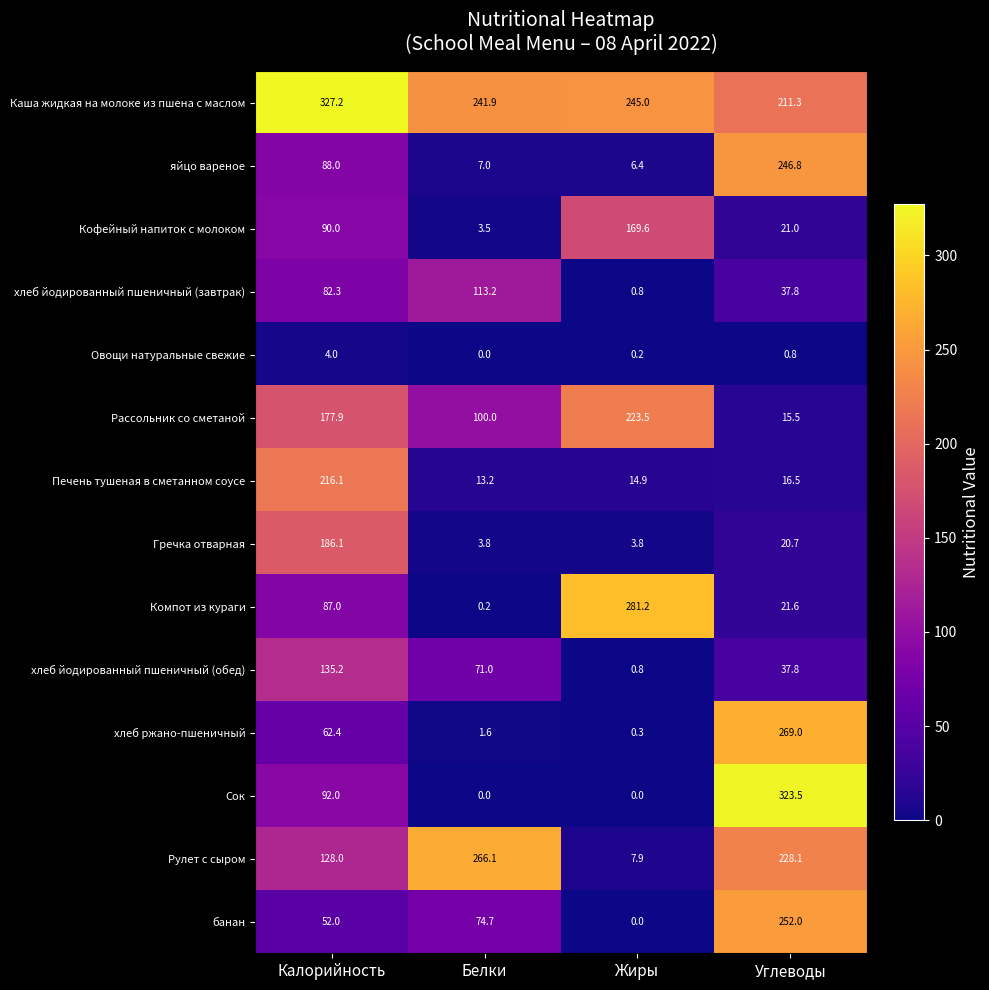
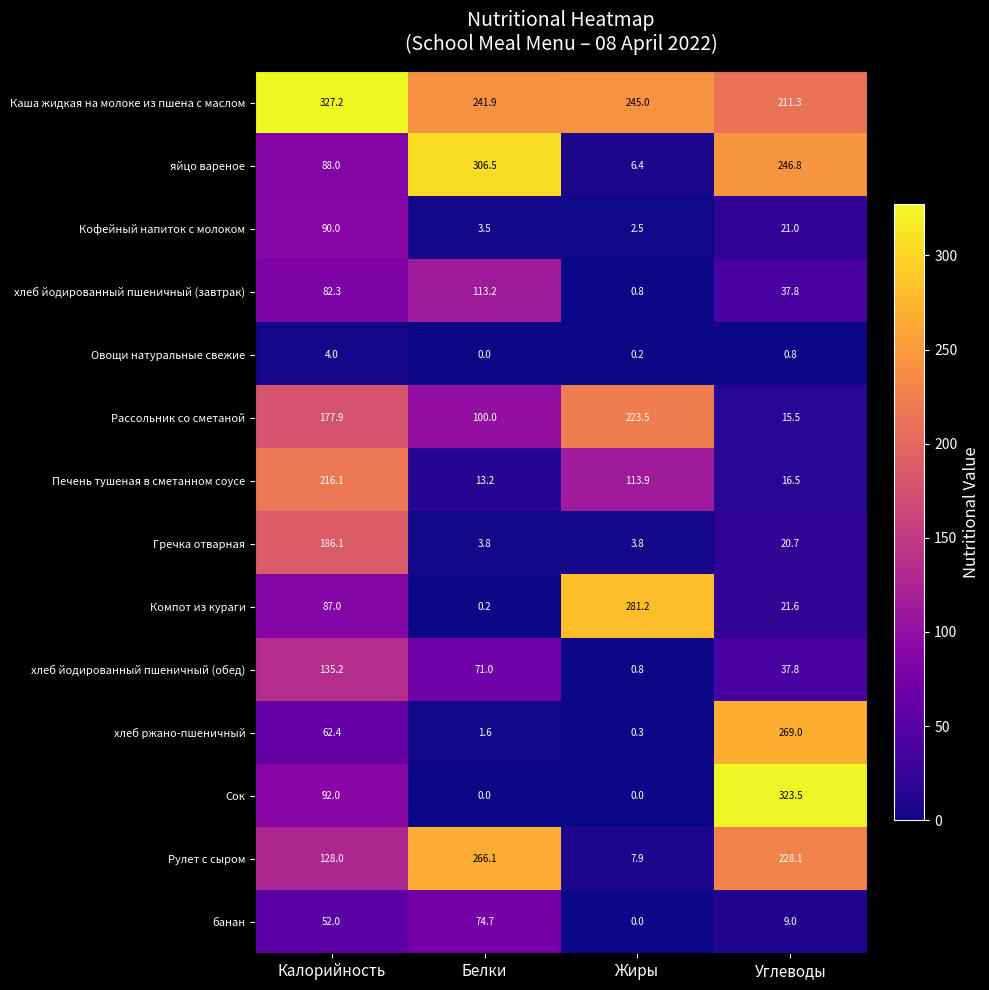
  {
    "Каша жидкая на молоке из пшена с маслом": {
      "Калорийность": 327.2,
      "Белки": 241.9,
      "Жиры": 245.0,
      "Углеводы": 211.3
    },
    "яйцо вареное": {
      "Калорийность": 88.0,
-     "Белки": 7.0,
+     "Белки": 306.5,
      "Жиры": 6.4,
      "Углеводы": 246.8
    },
    "Кофейный напиток с молоком": {
      "Калорийность": 90.0,
      "Белки": 3.5,
-     "Жиры": 169.6,
+     "Жиры": 2.5,
      "Углеводы": 21.0
    },
    "хлеб йодированный пшеничный (завтрак)": {
      "Калорийность": 82.3,
      "Белки": 113.2,
      "Жиры": 0.8,
      "Углеводы": 37.8
    },
    "Овощи натуральные свежие": {
      "Калорийность": 4.0,
      "Белки": 0.0,
      "Жиры": 0.2,
      "Углеводы": 0.8
    },
    "Рассольник со сметаной": {
      "Калорийность": 177.9,
      "Белки": 100.0,
      "Жиры": 223.5,
      "Углеводы": 15.5
    },
    "Печень тушеная в сметанном соусе": {
      "Калорийность": 216.1,
      "Белки": 13.2,
-     "Жиры": 14.9,
+     "Жиры": 113.9,
      "Углеводы": 16.5
    },
    "Гречка отварная": {
      "Калорийность": 186.1,
      "Белки": 3.8,
      "Жиры": 3.8,
      "Углеводы": 20.7
    },
    "Компот из кураги": {
      "Калорийность": 87.0,
      "Белки": 0.2,
      "Жиры": 281.2,
      "Углеводы": 21.6
    },
    "хлеб йодированный пшеничный (обед)": {
      "Калорийность": 135.2,
      "Белки": 71.0,
      "Жиры": 0.8,
      "Углеводы": 37.8
    },
    "хлеб ржано-пшеничный": {
      "Калорийность": 62.4,
      "Белки": 1.6,
      "Жиры": 0.3,
      "Углеводы": 269.0
    },
    "Сок": {
      "Калорийность": 92.0,
      "Белки": 0.0,
      "Жиры": 0.0,
      "Углеводы": 323.5
    },
    "Рулет с сыром": {
      "Калорийность": 128.0,
      "Белки": 266.1,
      "Жиры": 7.9,
      "Углеводы": 228.1
    },
    "банан": {
      "Калорийность": 52.0,
      "Белки": 74.7,
      "Жиры": 0.0,
-     "Углеводы": 252.0
+     "Углеводы": 9.0
    }
  }
